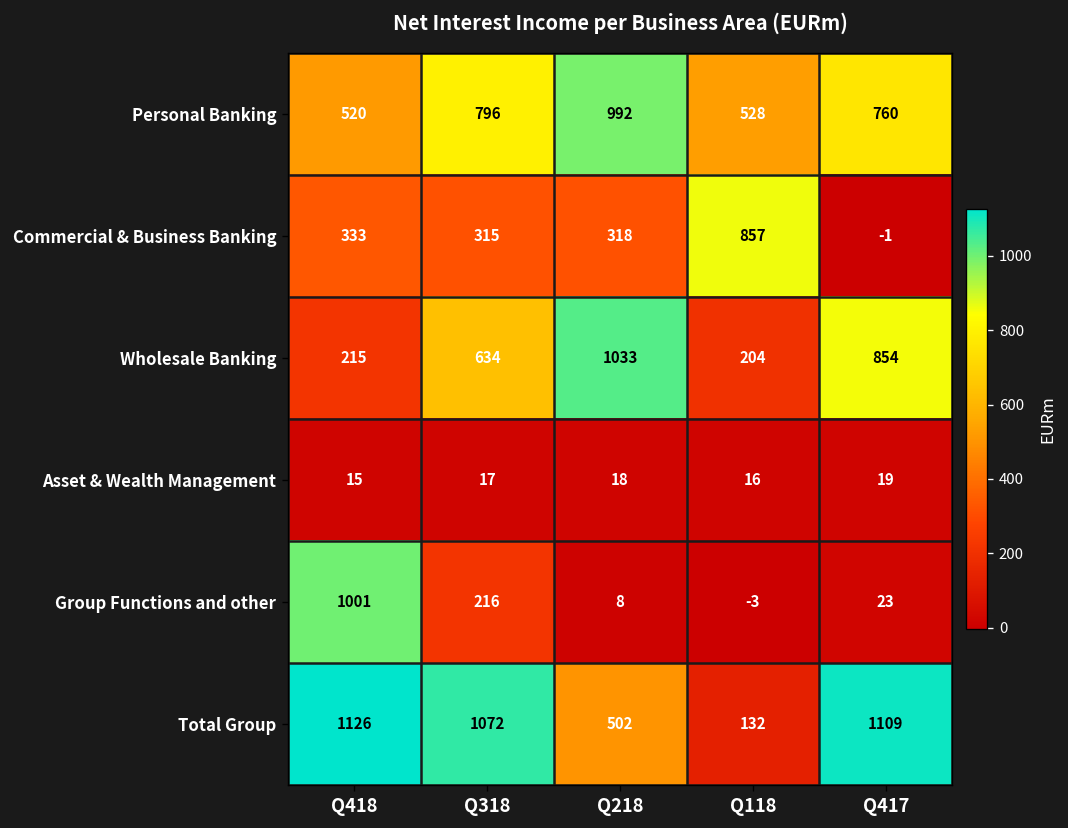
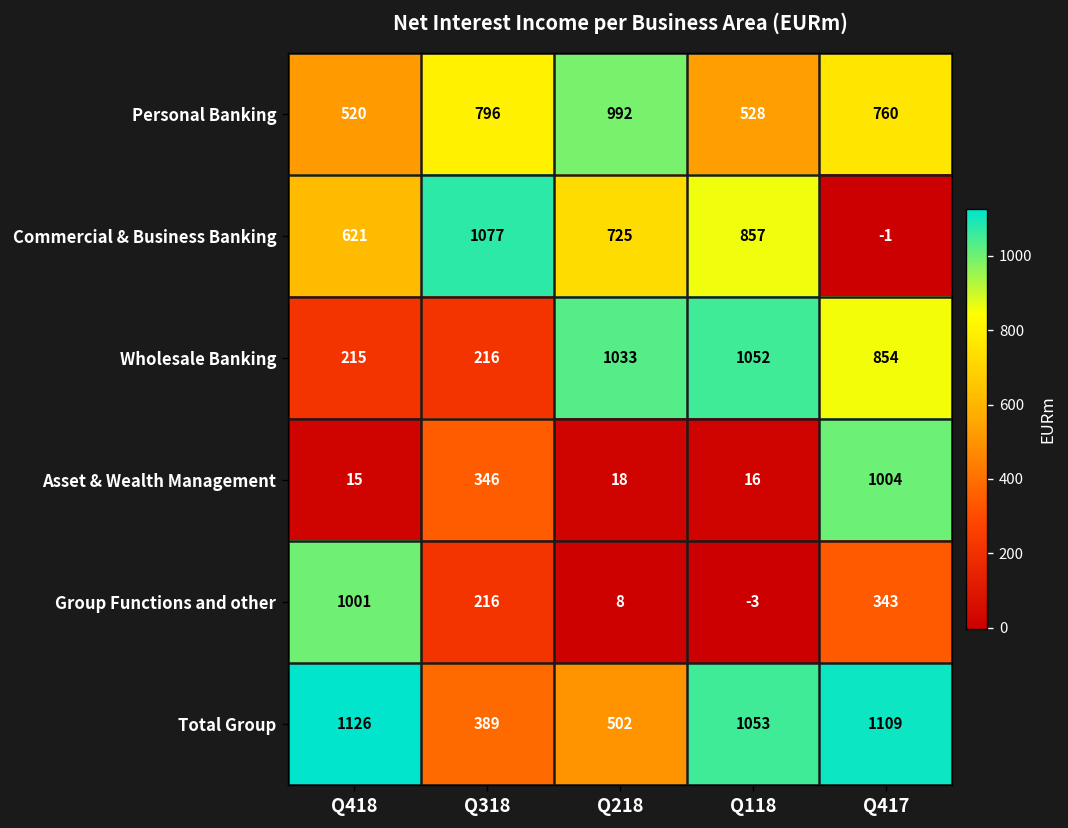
  {
    "Personal Banking": {
      "Q418": 520,
      "Q318": 796,
      "Q218": 992,
      "Q118": 528,
      "Q417": 760
    },
    "Commercial & Business Banking": {
-     "Q418": 333,
-     "Q318": 315,
-     "Q218": 318,
+     "Q418": 621,
+     "Q318": 1077,
+     "Q218": 725,
      "Q118": 857,
      "Q417": -1
    },
    "Wholesale Banking": {
      "Q418": 215,
-     "Q318": 634,
+     "Q318": 216,
      "Q218": 1033,
-     "Q118": 204,
+     "Q118": 1052,
      "Q417": 854
    },
    "Asset & Wealth Management": {
      "Q418": 15,
-     "Q318": 17,
+     "Q318": 346,
      "Q218": 18,
      "Q118": 16,
-     "Q417": 19
+     "Q417": 1004
    },
    "Group Functions and other": {
      "Q418": 1001,
      "Q318": 216,
      "Q218": 8,
      "Q118": -3,
-     "Q417": 23
+     "Q417": 343
    },
    "Total Group": {
      "Q418": 1126,
-     "Q318": 1072,
+     "Q318": 389,
      "Q218": 502,
-     "Q118": 132,
+     "Q118": 1053,
      "Q417": 1109
    }
  }
